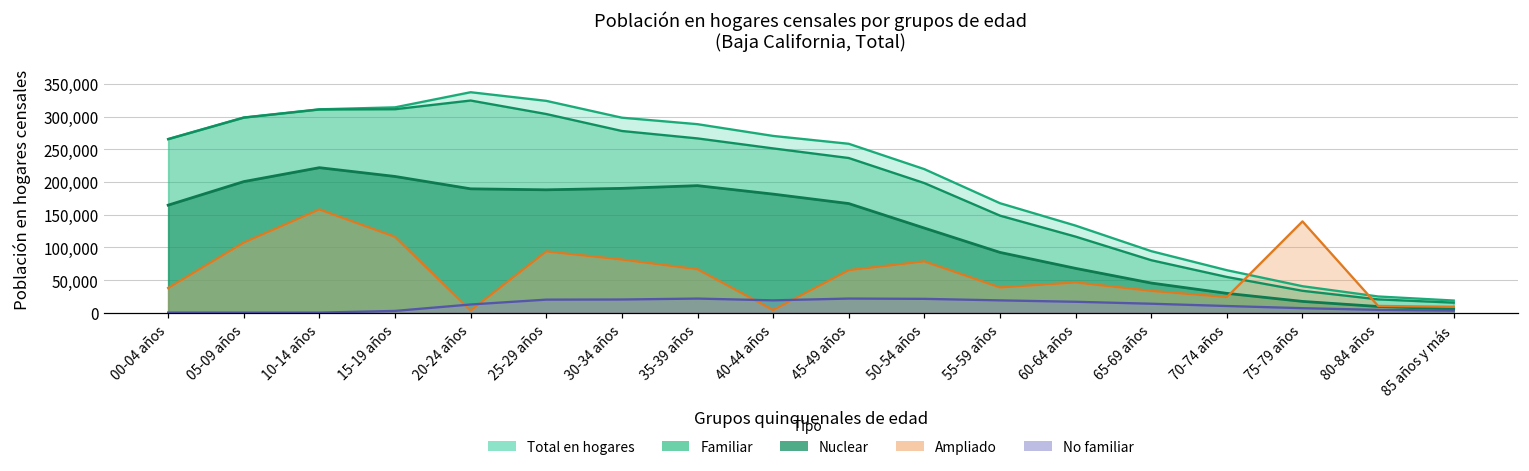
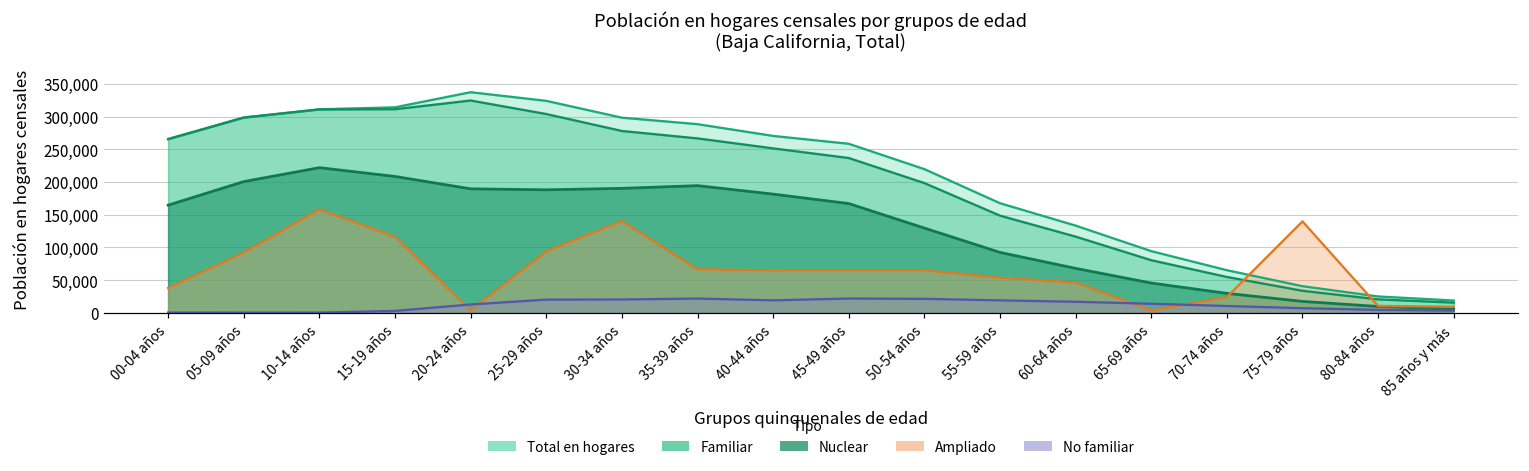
  {
    "Ampliado": {
      "00-04 años": "40,000",
-     "05-09 años": "110,000",
+     "05-09 años": "90,000",
      "10-14 años": "160,000",
      "15-19 años": "120,000",
      "20-24 años": "0",
      "25-29 años": "90,000",
-     "30-34 años": "80,000",
+     "30-34 años": "140,000",
      "35-39 años": "70,000",
-     "40-44 años": "0",
+     "40-44 años": "60,000",
      "45-49 años": "70,000",
-     "50-54 años": "80,000",
-     "55-59 años": "40,000",
+     "50-54 años": "60,000",
+     "55-59 años": "50,000",
      "60-64 años": "50,000",
-     "65-69 años": "30,000",
+     "65-69 años": "0",
      "70-74 años": "20,000",
      "75-79 años": "140,000"
    }
  }
